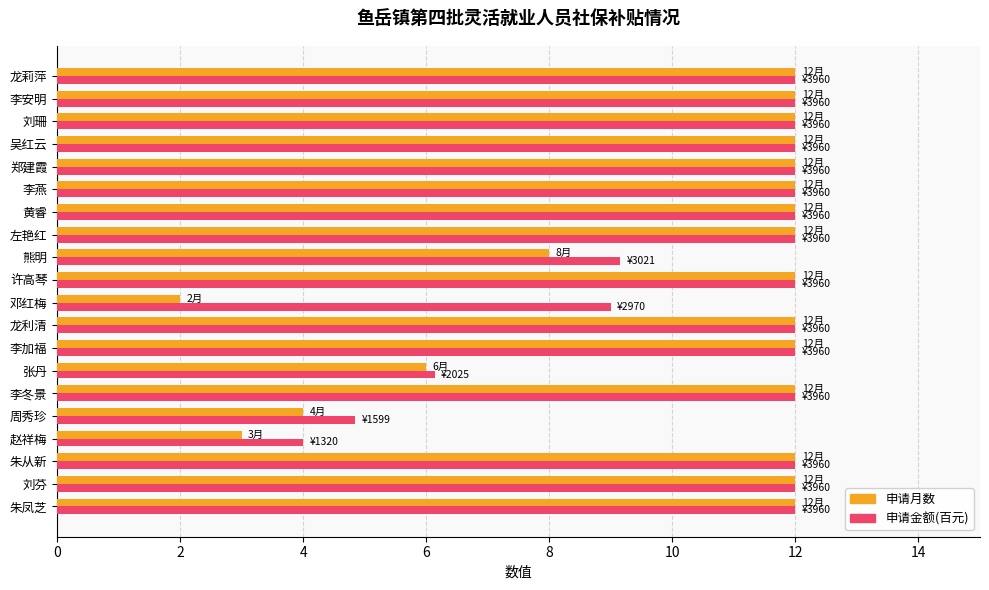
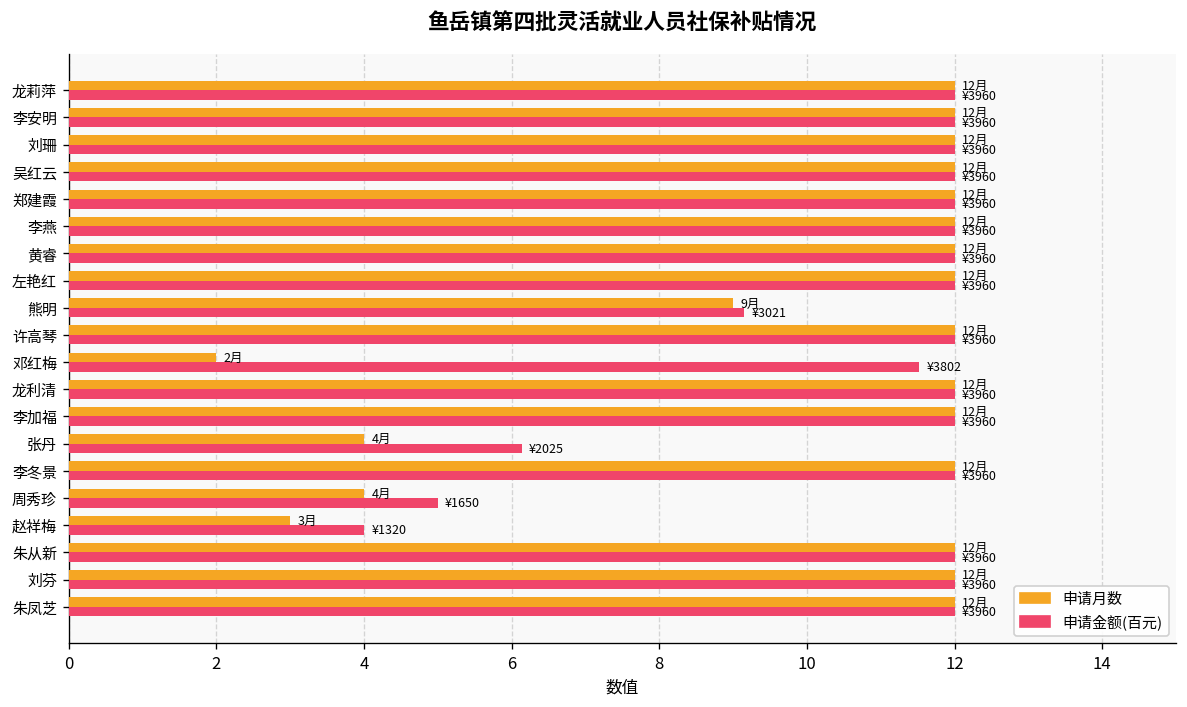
  {
    "申请月数": {
-     "熊明": "8月",
+     "熊明": "9月",
      "邓红梅": "2月",
-     "张丹": "6月",
+     "张丹": "4月",
      "周秀珍": "4月",
      "赵祥梅": "3月"
    },
    "申请金额(百元)": {
-     "邓红梅": "¥2970",
+     "邓红梅": "¥3802",
      "张丹": "6月",
-     "周秀珍": "¥1599"
+     "周秀珍": "¥1650"
    }
  }
